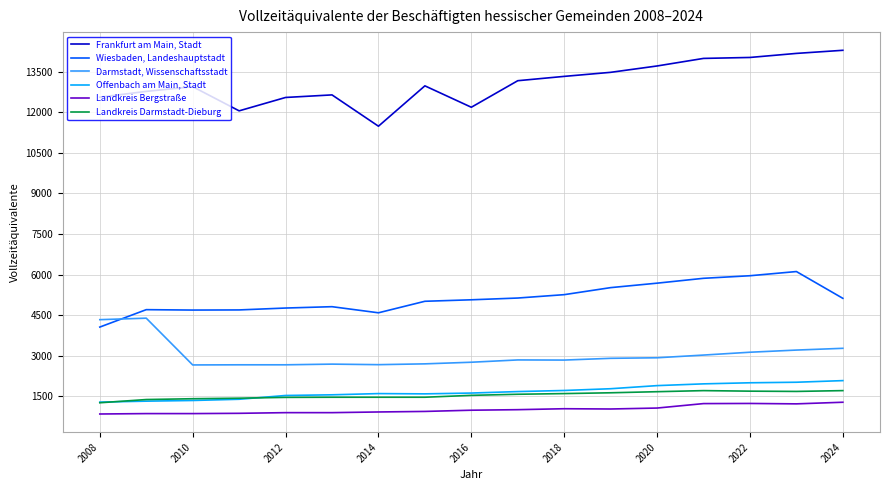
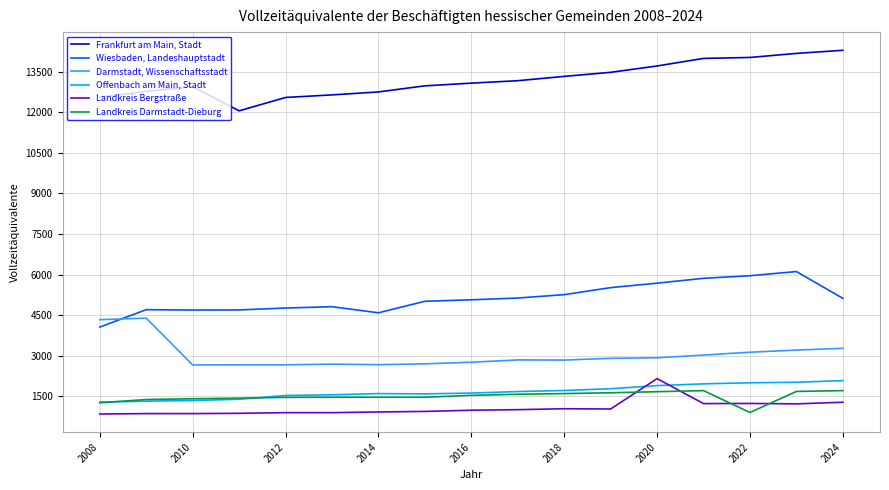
  {
    "Frankfurt am Main, Stadt": {
      "2012": 12600,
-     "2014": 11500,
-     "2016": 12200,
+     "2014": 12800,
+     "2016": 13100,
      "2018": 13300,
      "2020": 13700,
      "2022": 14000,
      "2024": 14300
    },
    "Wiesbaden, Landeshauptstadt": {
      "2008": 4100,
      "2010": 4700,
      "2012": 4800,
      "2014": 4600,
      "2016": 5100,
      "2018": 5300,
      "2020": 5700,
      "2022": 6000,
      "2024": 5100
    },
    "Landkreis Bergstraße": {
      "2008": 800,
      "2010": 900,
      "2012": 900,
      "2014": 900,
      "2016": 1000,
      "2018": 1000,
-     "2020": 1100,
+     "2020": 2100,
      "2022": 1200,
      "2024": 1300
    },
    "Landkreis Darmstadt-Dieburg": {
      "2014": 1500,
      "2018": 1600,
      "2020": 1700,
-     "2022": 1700,
+     "2022": 900,
      "2024": 1700
    }
  }
